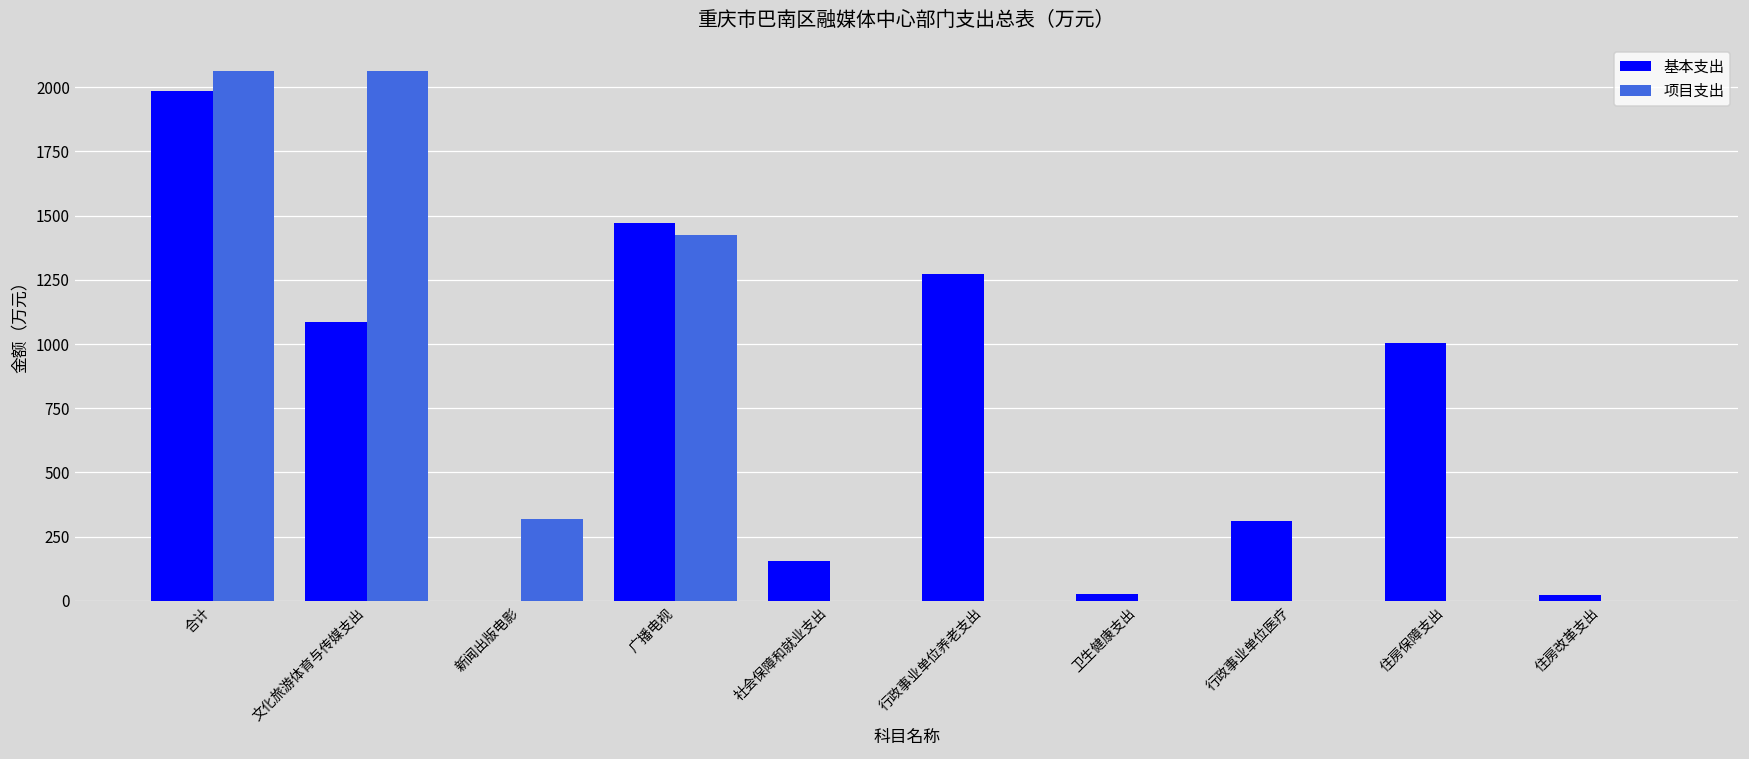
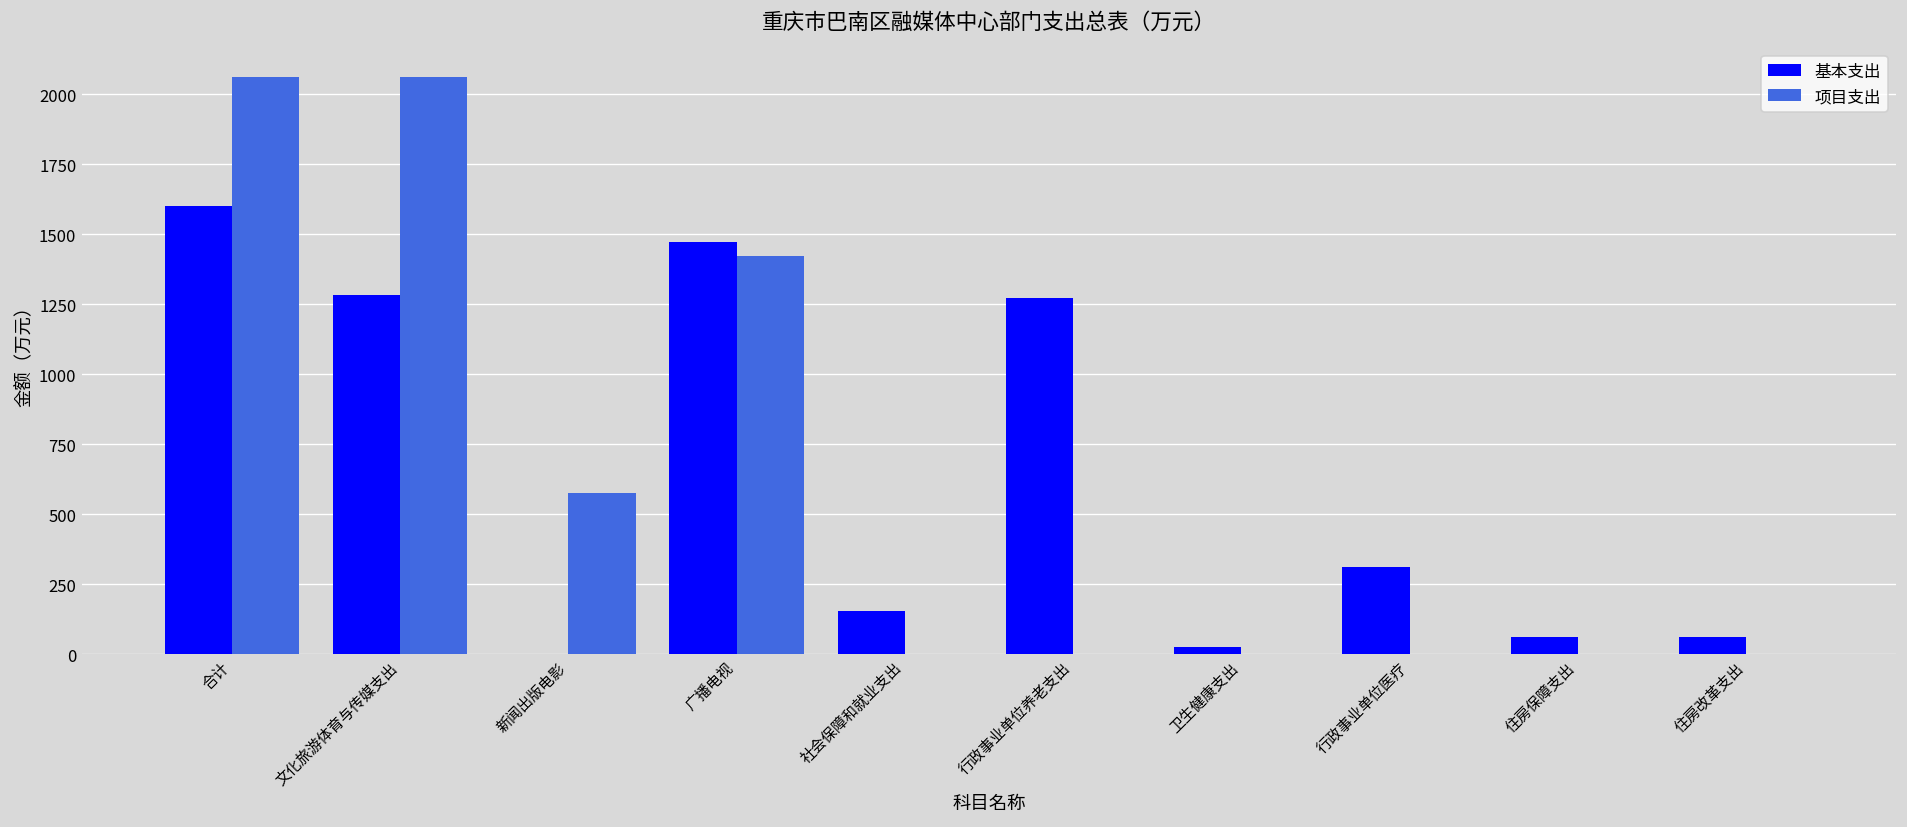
  {
    "基本支出": {
-     "合计": 1980,
-     "文化旅游体育与传媒支出": 1080,
+     "合计": 1600,
+     "文化旅游体育与传媒支出": 1280,
      "新闻出版电影": 0,
      "广播电视": 1470,
      "社会保障和就业支出": 160,
      "行政事业单位养老支出": 1270,
      "卫生健康支出": 30,
      "行政事业单位医疗": 310,
-     "住房保障支出": 1000,
-     "住房改革支出": 20
+     "住房保障支出": 60,
+     "住房改革支出": 60
    },
    "项目支出": {
      "合计": 2060,
      "文化旅游体育与传媒支出": 2060,
-     "新闻出版电影": 320,
+     "新闻出版电影": 580,
      "广播电视": 1420,
      "社会保障和就业支出": 0,
      "行政事业单位养老支出": 0,
      "卫生健康支出": 0,
      "行政事业单位医疗": 0,
      "住房保障支出": 0,
      "住房改革支出": 0
    }
  }
